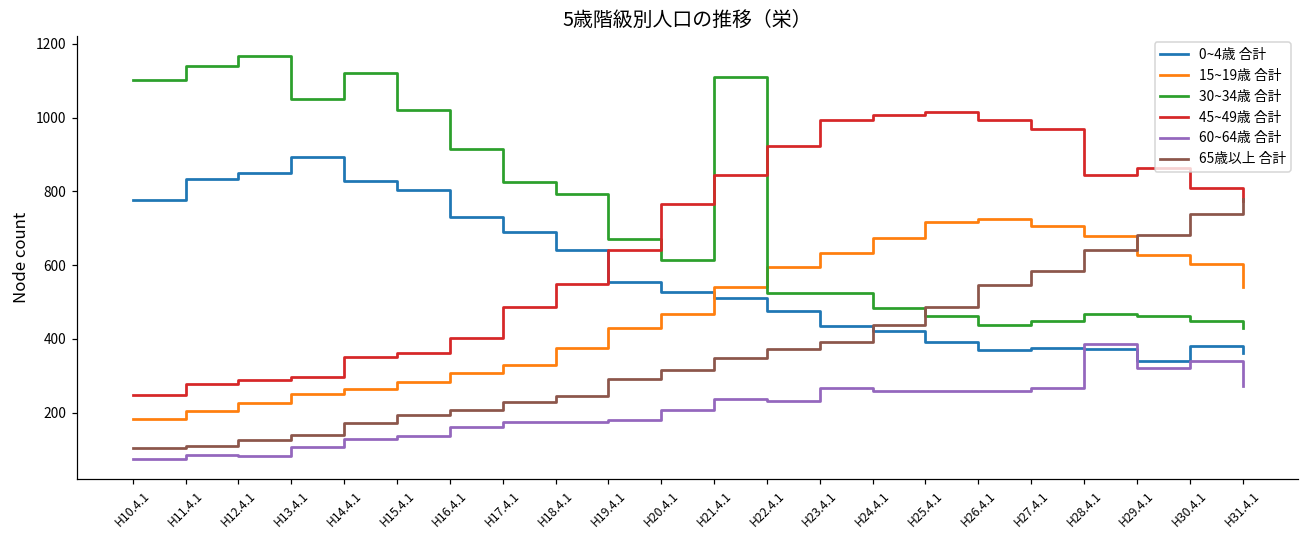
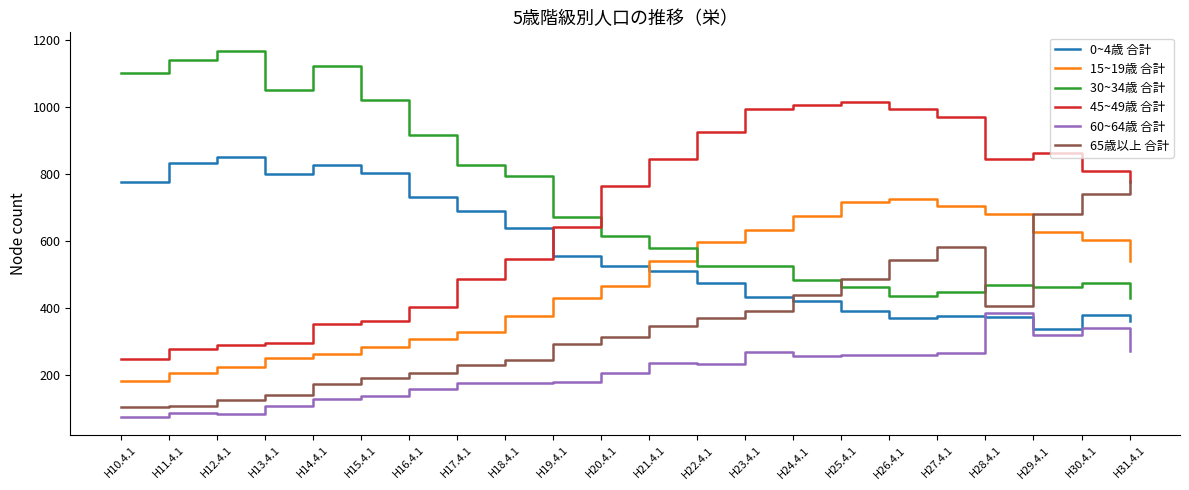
  {
    "0~4歳 合計": {
      "H10.4.1": 780,
      "H11.4.1": 830,
      "H12.4.1": 850,
-     "H13.4.1": 890,
+     "H13.4.1": 800,
      "H14.4.1": 830,
      "H15.4.1": 800,
      "H16.4.1": 730,
      "H17.4.1": 690,
      "H18.4.1": 640,
      "H19.4.1": 560,
      "H20.4.1": 530,
      "H21.4.1": 510,
      "H22.4.1": 480,
      "H23.4.1": 430,
      "H24.4.1": 420,
      "H25.4.1": 390,
      "H26.4.1": 370,
      "H27.4.1": 380,
      "H28.4.1": 370,
      "H29.4.1": 340,
      "H30.4.1": 380,
      "H31.4.1": 360
    },
    "15~19歳 合計": {
      "H10.4.1": 180,
      "H11.4.1": 210,
      "H12.4.1": 230,
      "H13.4.1": 250,
      "H14.4.1": 260,
      "H15.4.1": 280,
      "H16.4.1": 310,
      "H17.4.1": 330,
      "H18.4.1": 380,
      "H19.4.1": 430,
      "H20.4.1": 470,
      "H21.4.1": 540,
      "H22.4.1": 600,
      "H23.4.1": 630,
      "H24.4.1": 670,
      "H25.4.1": 720,
      "H26.4.1": 730,
      "H27.4.1": 710,
      "H28.4.1": 680,
      "H29.4.1": 630,
      "H30.4.1": 600,
      "H31.4.1": 540
    },
    "30~34歳 合計": {
      "H10.4.1": 1100,
      "H11.4.1": 1140,
      "H12.4.1": 1170,
      "H13.4.1": 1050,
      "H14.4.1": 1120,
      "H15.4.1": 1020,
      "H16.4.1": 920,
      "H17.4.1": 830,
      "H18.4.1": 790,
      "H19.4.1": 670,
      "H20.4.1": 610,
-     "H21.4.1": 1110,
+     "H21.4.1": 580,
      "H22.4.1": 530,
      "H23.4.1": 530,
      "H24.4.1": 480,
      "H25.4.1": 460,
      "H26.4.1": 440,
      "H27.4.1": 450,
      "H28.4.1": 470,
      "H29.4.1": 460,
-     "H30.4.1": 450,
+     "H30.4.1": 480,
      "H31.4.1": 430
    },
    "45~49歳 合計": {
      "H10.4.1": 250,
      "H11.4.1": 280,
      "H12.4.1": 290,
      "H13.4.1": 300,
      "H14.4.1": 350,
      "H15.4.1": 360,
      "H16.4.1": 400,
      "H17.4.1": 490,
      "H18.4.1": 550,
      "H19.4.1": 640,
      "H20.4.1": 770,
      "H21.4.1": 850,
      "H22.4.1": 920,
      "H23.4.1": 990,
      "H24.4.1": 1010,
      "H25.4.1": 1020,
      "H26.4.1": 1000,
      "H27.4.1": 970,
      "H28.4.1": 840,
      "H29.4.1": 860,
      "H30.4.1": 810
    },
    "60~64歳 合計": {
      "H10.4.1": 80,
      "H11.4.1": 90,
      "H12.4.1": 80,
      "H13.4.1": 110,
      "H14.4.1": 130,
      "H15.4.1": 140,
      "H16.4.1": 160,
      "H17.4.1": 180,
      "H18.4.1": 180,
      "H19.4.1": 180,
      "H20.4.1": 210,
      "H21.4.1": 240,
      "H22.4.1": 230,
      "H23.4.1": 270,
      "H24.4.1": 260,
      "H25.4.1": 260,
      "H26.4.1": 260,
      "H27.4.1": 270,
      "H28.4.1": 390,
      "H29.4.1": 320,
      "H30.4.1": 340,
      "H31.4.1": 270
    },
    "65歳以上 合計": {
      "H10.4.1": 110,
      "H11.4.1": 110,
      "H12.4.1": 130,
      "H13.4.1": 140,
      "H14.4.1": 170,
      "H15.4.1": 190,
      "H16.4.1": 210,
      "H17.4.1": 230,
      "H18.4.1": 250,
      "H19.4.1": 290,
      "H20.4.1": 320,
      "H21.4.1": 350,
      "H22.4.1": 370,
      "H23.4.1": 390,
      "H24.4.1": 440,
      "H25.4.1": 490,
      "H26.4.1": 550,
      "H27.4.1": 580,
-     "H28.4.1": 640,
+     "H28.4.1": 410,
      "H29.4.1": 680,
      "H30.4.1": 740
    }
  }
